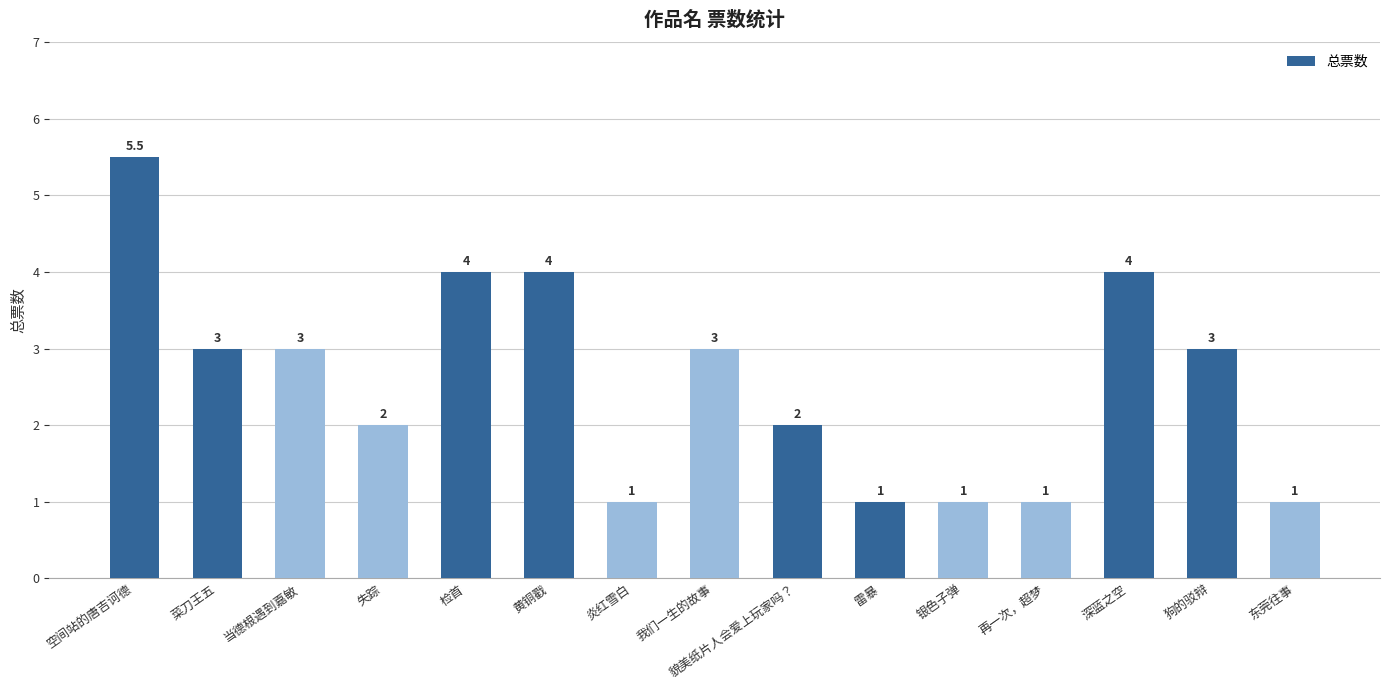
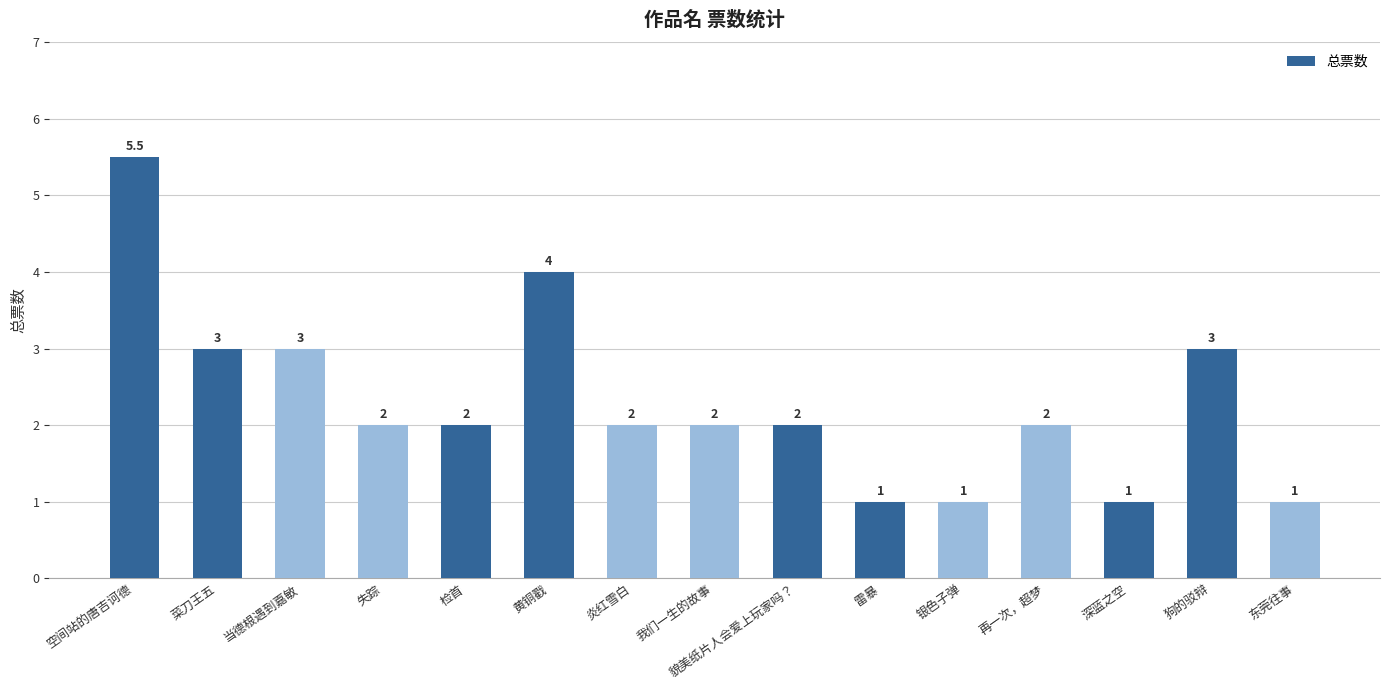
  {
    "空间站的唐吉诃德": 5.5,
    "菜刀王五": 3,
    "当德根遇到嘉敏": 3,
    "失踪": 2,
-   "检首": 4,
+   "检首": 2,
    "黄铜戳": 4,
-   "炎红雪白": 1,
-   "我们一生的故事": 3,
+   "炎红雪白": 2,
+   "我们一生的故事": 2,
    "貌美纸片人会爱上玩家吗？": 2,
    "雷暴": 1,
    "银色子弹": 1,
-   "再一次，超梦": 1,
-   "深蓝之空": 4,
+   "再一次，超梦": 2,
+   "深蓝之空": 1,
    "狗的驳辩": 3,
    "东莞往事": 1
  }
